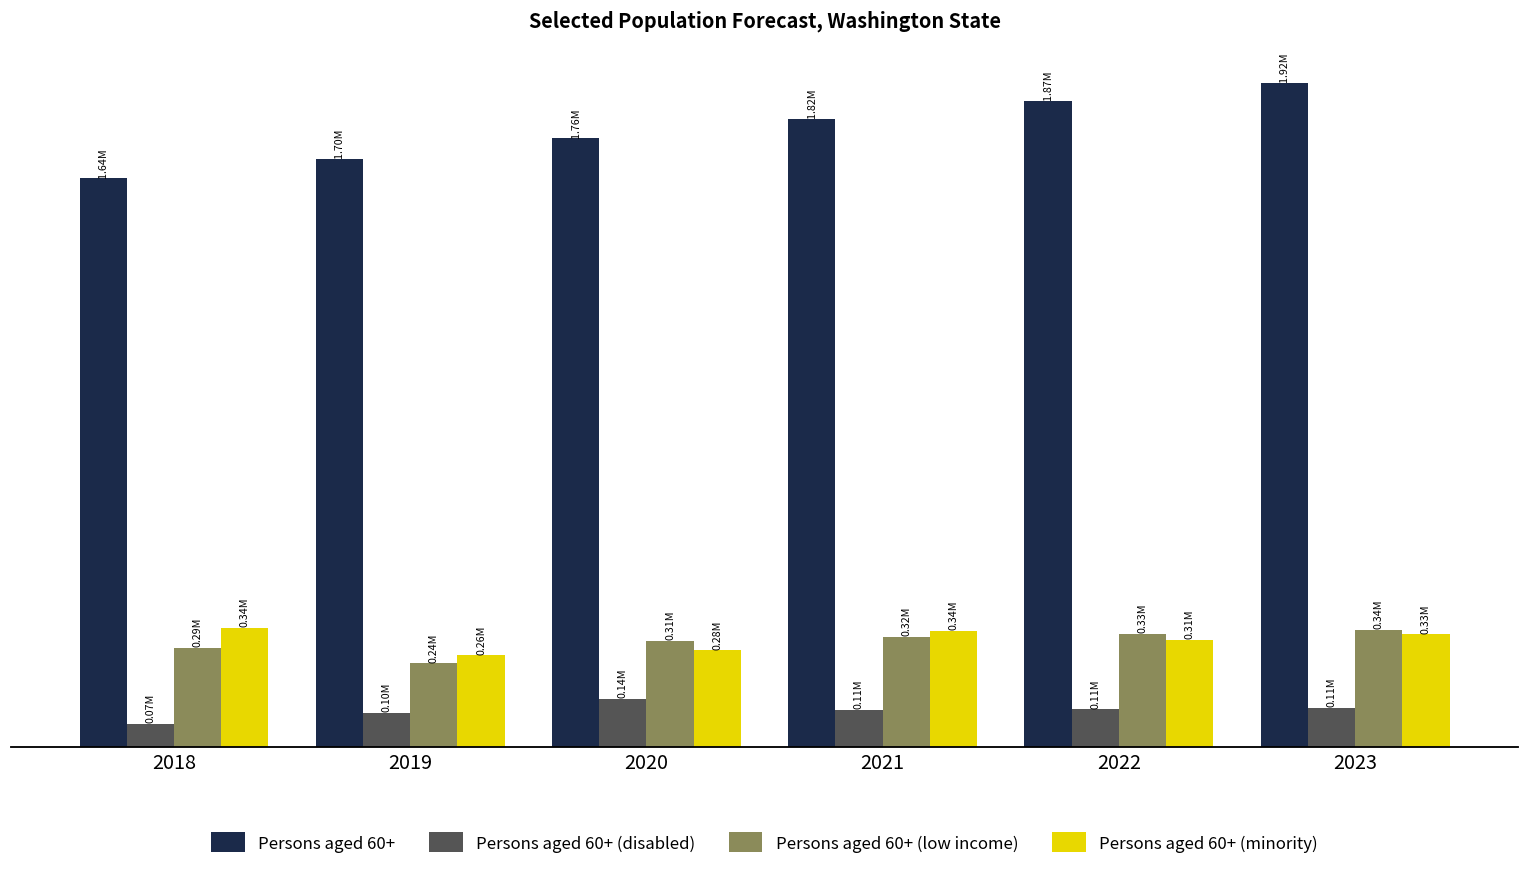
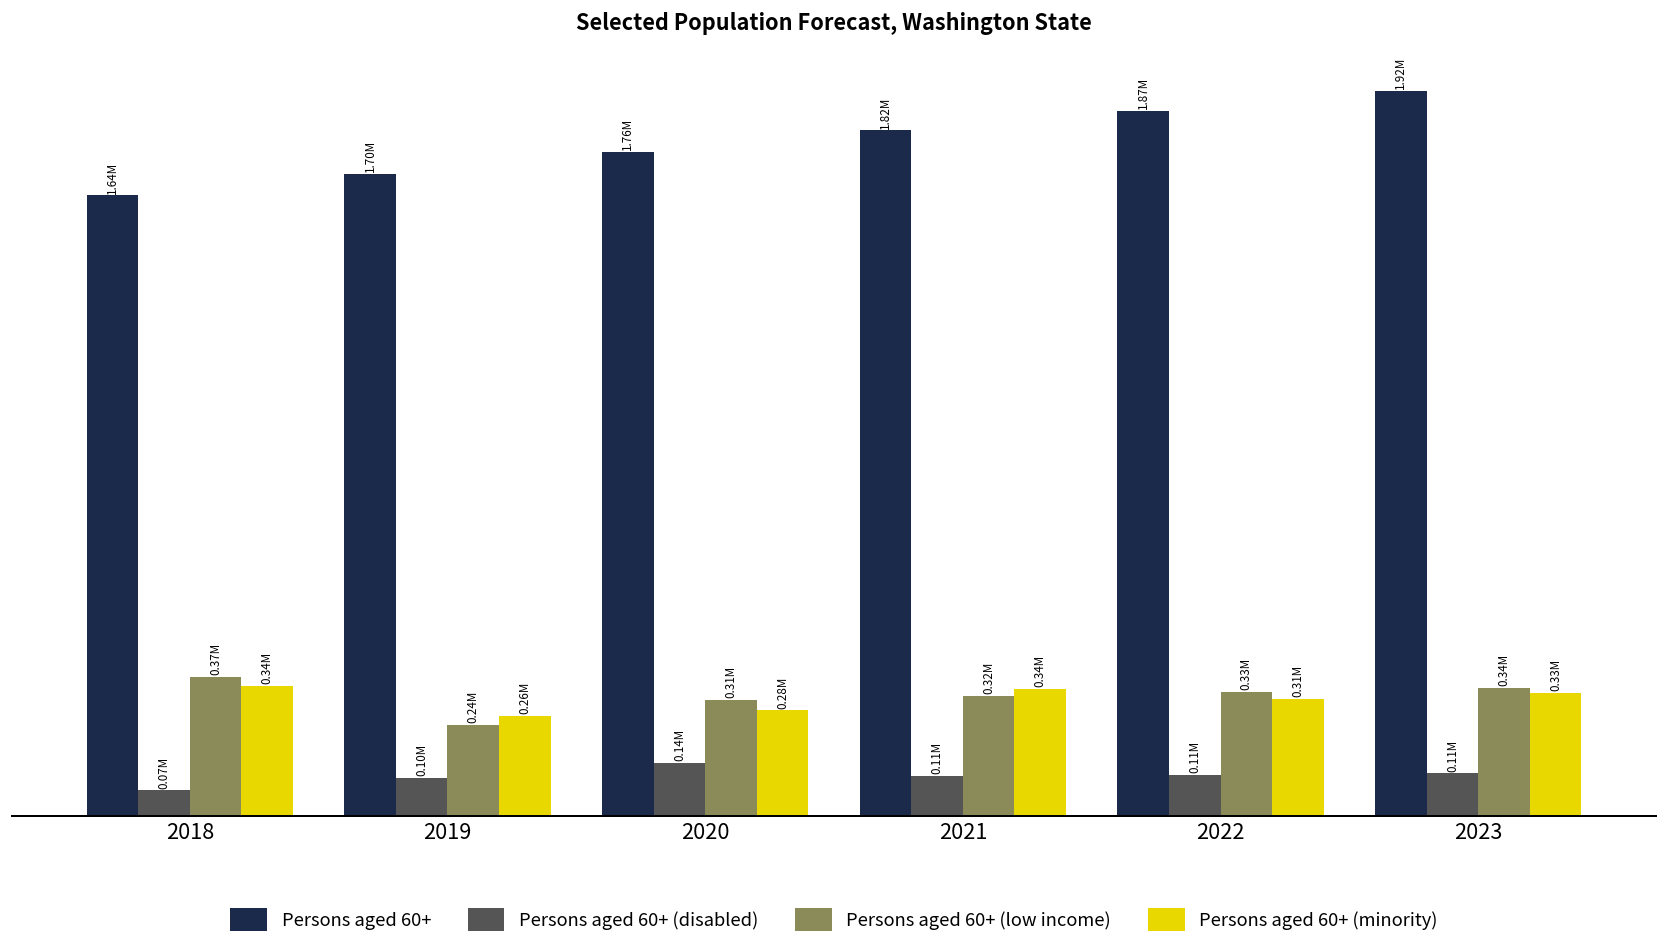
  {
    "Persons aged 60+": {
      "2018": "1.64M",
      "2019": "1.70M",
      "2020": "1.76M",
      "2021": "1.82M",
      "2022": "1.87M",
      "2023": "1.92M"
    },
    "Persons aged 60+ (disabled)": {
      "2018": "0.07M",
      "2019": "0.10M",
      "2020": "0.14M",
      "2021": "0.11M",
      "2022": "0.11M",
      "2023": "0.11M"
    },
    "Persons aged 60+ (low income)": {
-     "2018": "0.29M",
+     "2018": "0.37M",
      "2019": "0.24M",
      "2020": "0.31M",
      "2021": "0.32M",
      "2022": "0.33M",
      "2023": "0.34M"
    },
    "Persons aged 60+ (minority)": {
      "2018": "0.34M",
      "2019": "0.26M",
      "2020": "0.28M",
      "2021": "0.34M",
      "2022": "0.31M",
      "2023": "0.33M"
    }
  }
